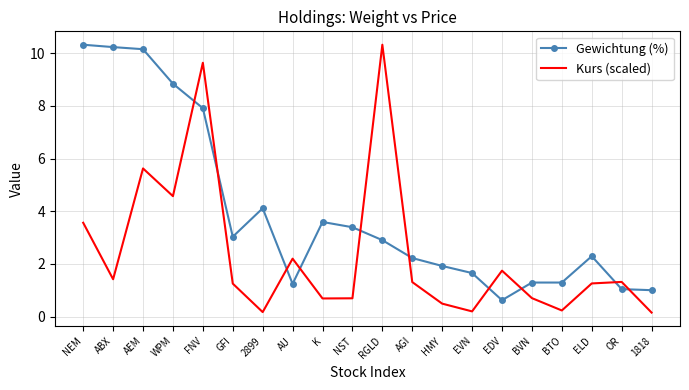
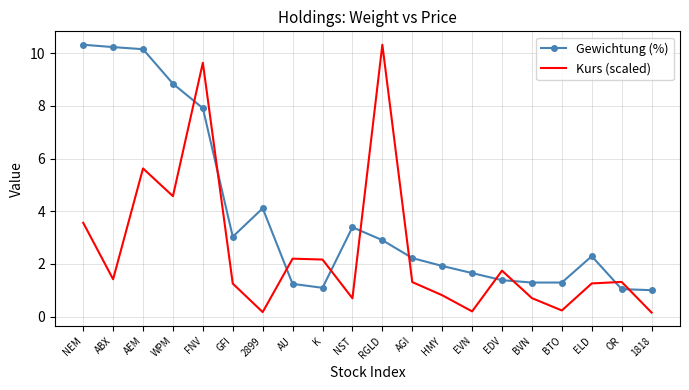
  {
    "Gewichtung (%)": {
      "NEM": 10.3,
      "ABX": 10.2,
      "AEM": 10.2,
      "WPM": 8.8,
      "FNV": 7.9,
      "GFI": 3.0,
      "2899": 4.1,
      "AU": 1.2,
-     "K": 3.6,
+     "K": 1.1,
      "NST": 3.4,
      "RGLD": 2.9,
      "AGI": 2.2,
      "HMY": 1.9,
      "EVN": 1.7,
-     "EDV": 0.6,
+     "EDV": 1.4,
      "BVN": 1.3,
      "BTO": 1.3,
      "ELD": 2.3,
      "OR": 1.0,
      "1818": 1.0
    },
    "Kurs (scaled)": {
      "NEM": 3.6,
      "ABX": 1.4,
      "AEM": 5.6,
      "WPM": 4.6,
      "FNV": 9.6,
      "GFI": 1.2,
      "2899": 0.2,
      "AU": 2.2,
-     "K": 0.7,
+     "K": 2.2,
      "NST": 0.7,
      "RGLD": 10.3,
      "AGI": 1.3,
-     "HMY": 0.5,
+     "HMY": 0.8,
      "EVN": 0.2,
      "EDV": 1.7,
      "BVN": 0.7,
      "BTO": 0.2,
      "ELD": 1.3,
      "OR": 1.3,
      "1818": 0.1
    }
  }
